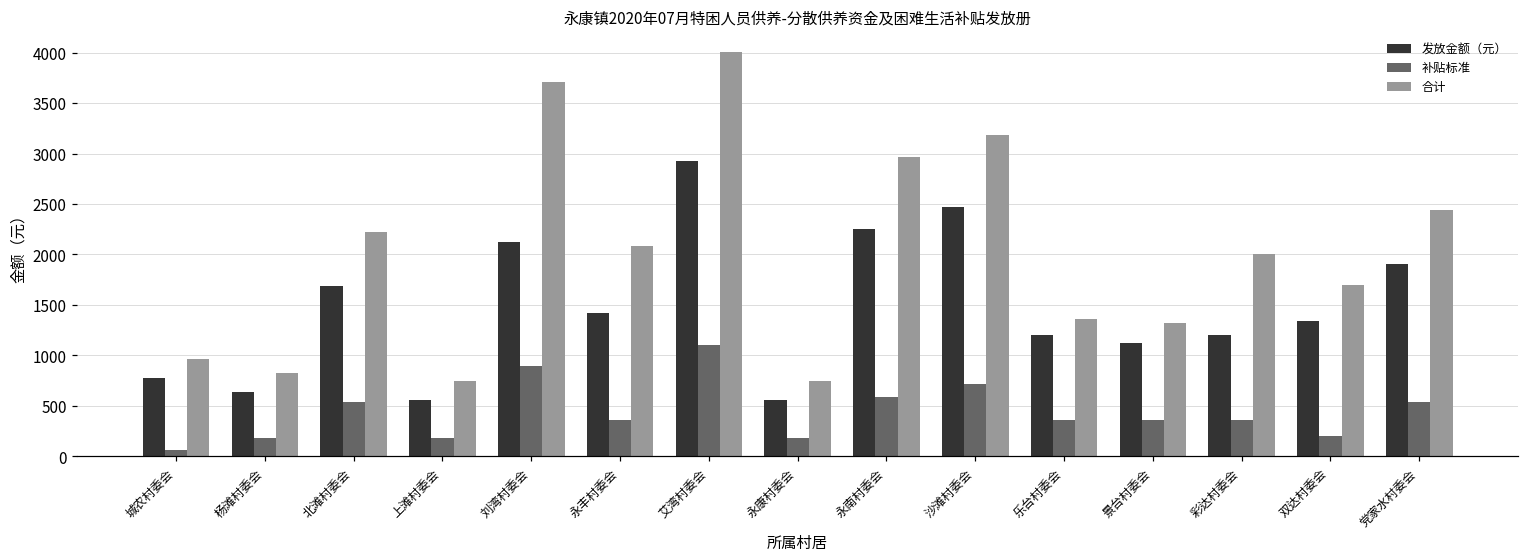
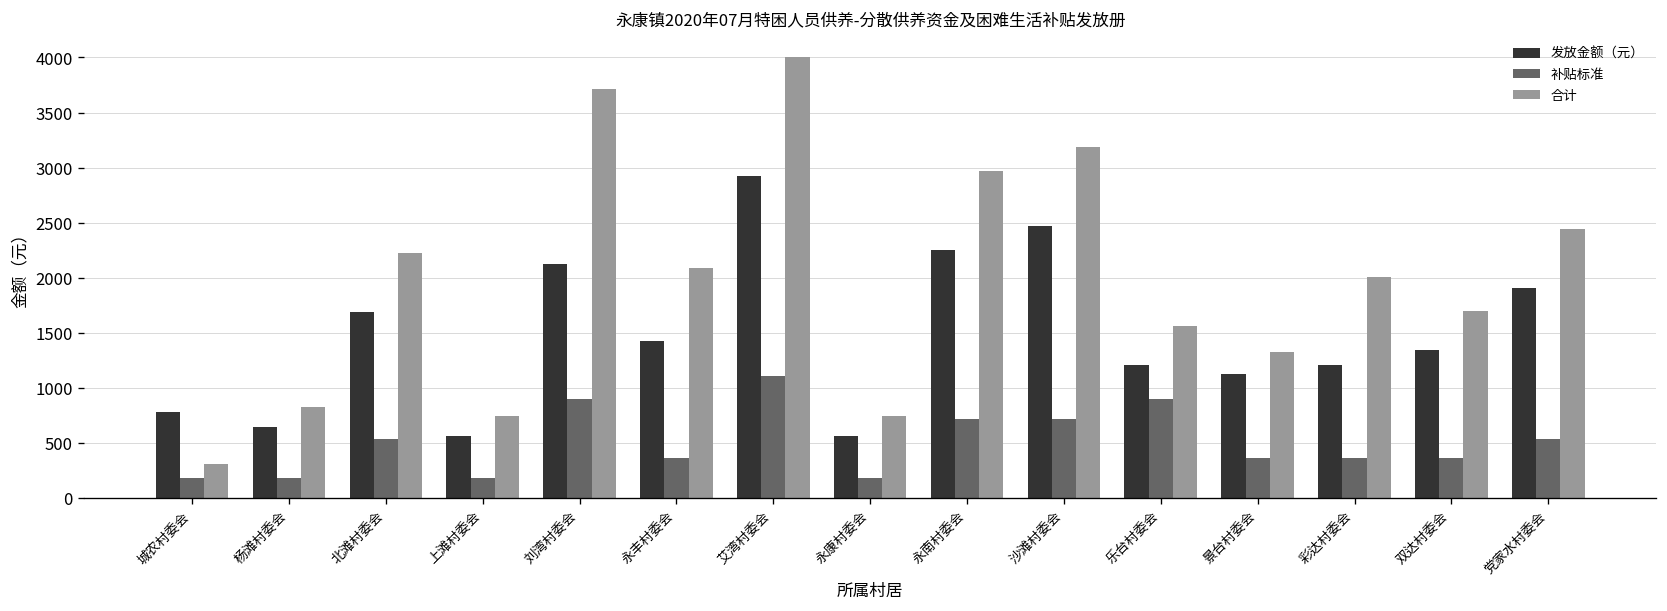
  {
    "发放金额（元）": {
      "城农村委会": 800,
      "杨滩村委会": 600,
      "北滩村委会": 1700,
      "上滩村委会": 600,
      "刘湾村委会": 2100,
      "永丰村委会": 1400,
      "艾湾村委会": 2900,
      "永康村委会": 600,
      "永南村委会": 2200,
      "沙滩村委会": 2500,
      "乐台村委会": 1200,
      "景台村委会": 1100,
      "彩达村委会": 1200,
      "双达村委会": 1300,
      "党家水村委会": 1900
    },
    "补贴标准": {
-     "城农村委会": 100,
+     "城农村委会": 200,
      "杨滩村委会": 200,
      "北滩村委会": 500,
      "上滩村委会": 200,
      "刘湾村委会": 900,
      "永丰村委会": 400,
      "艾湾村委会": 1100,
      "永康村委会": 200,
-     "永南村委会": 600,
+     "永南村委会": 700,
      "沙滩村委会": 700,
-     "乐台村委会": 400,
+     "乐台村委会": 900,
      "景台村委会": 400,
      "彩达村委会": 400,
-     "双达村委会": 200,
+     "双达村委会": 400,
      "党家水村委会": 500
    },
    "合计": {
-     "城农村委会": 1000,
+     "城农村委会": 300,
      "杨滩村委会": 800,
      "北滩村委会": 2200,
      "上滩村委会": 700,
      "刘湾村委会": 3700,
      "永丰村委会": 2100,
      "艾湾村委会": 4000,
      "永康村委会": 700,
      "永南村委会": 3000,
      "沙滩村委会": 3200,
-     "乐台村委会": 1400,
+     "乐台村委会": 1600,
      "景台村委会": 1300,
      "彩达村委会": 2000,
      "双达村委会": 1700,
      "党家水村委会": 2400
    }
  }
